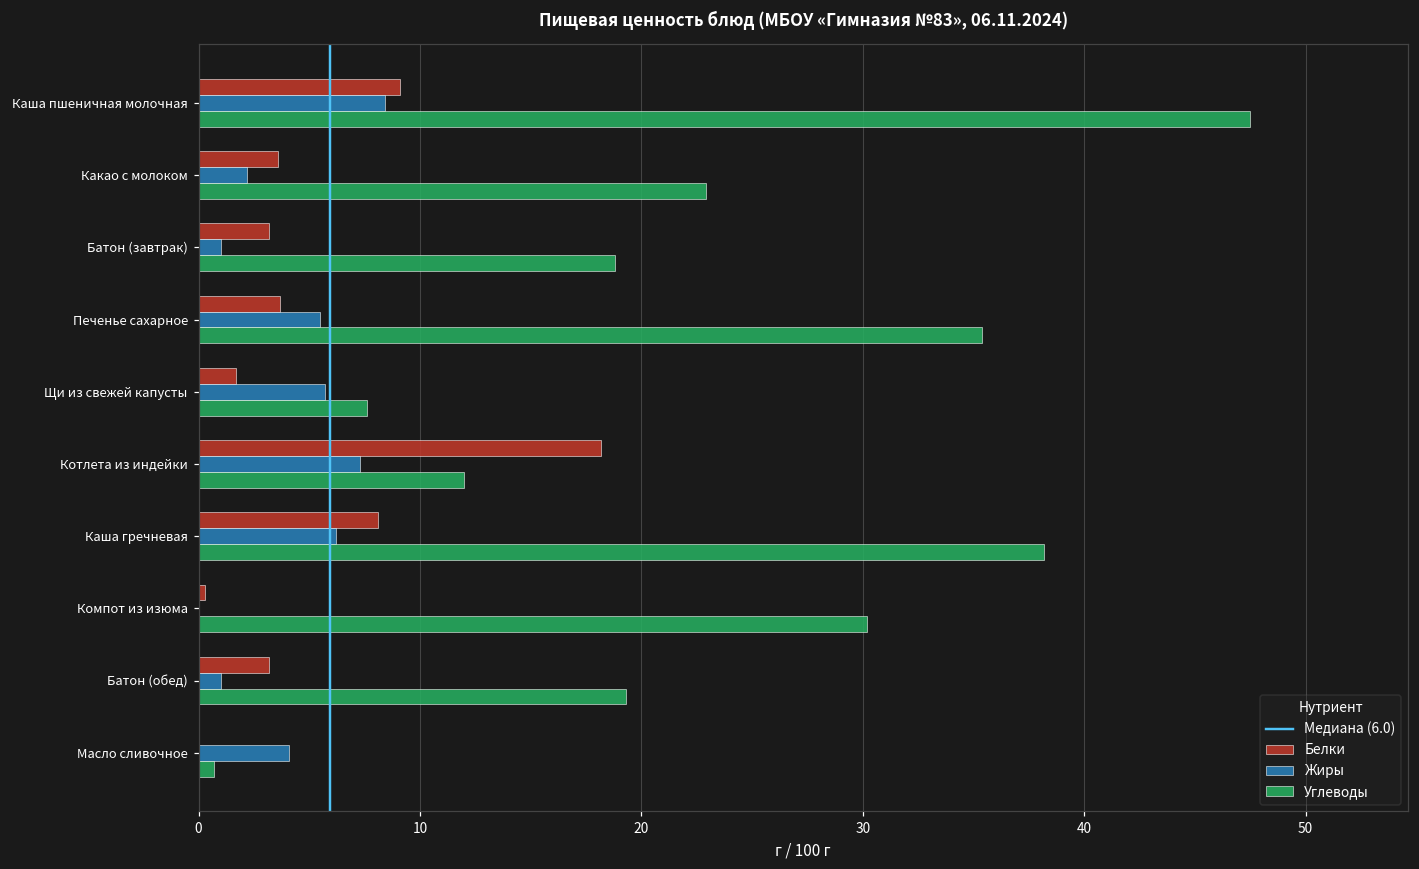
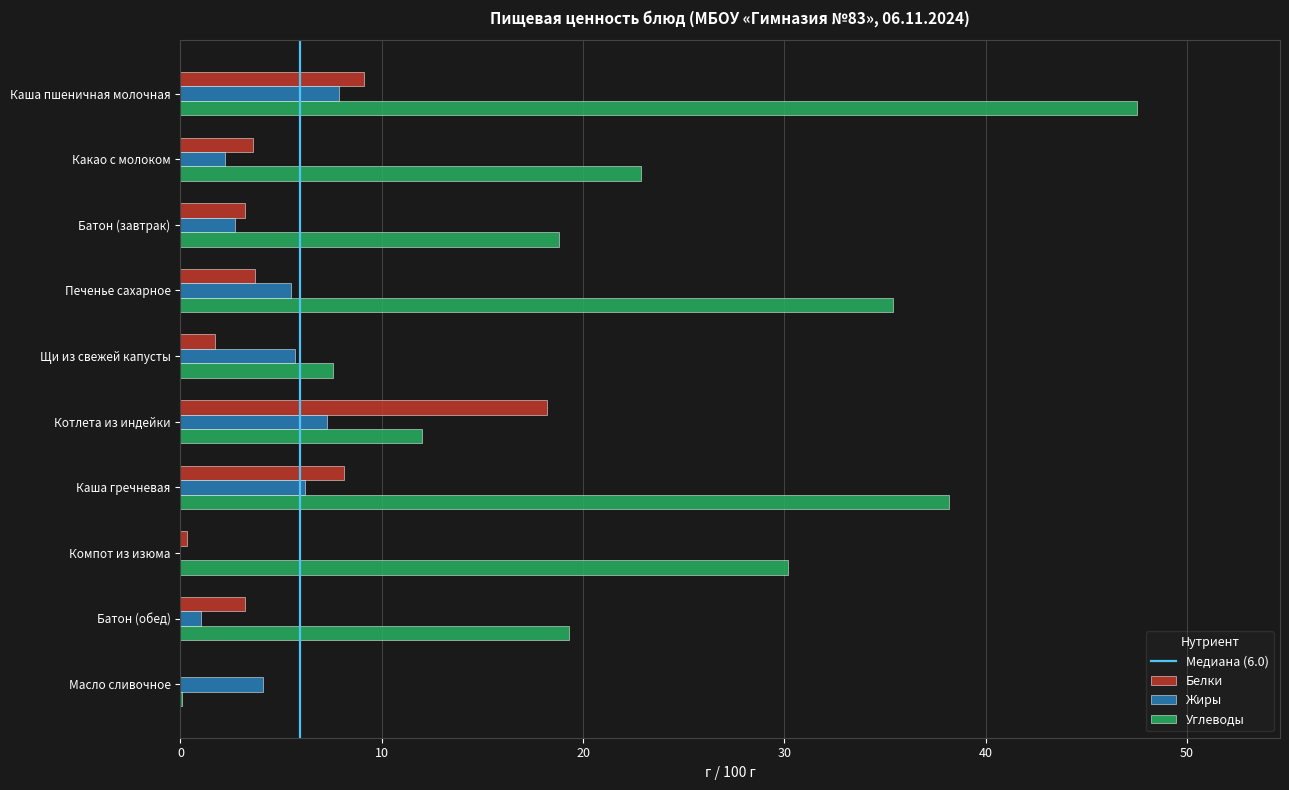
  {
    "Белки": {
      "Каша пшеничная молочная": 9.1,
      "Какао с молоком": 3.6,
      "Батон (завтрак)": 3.2,
      "Печенье сахарное": 3.7,
      "Щи из свежей капусты": 1.7,
      "Котлета из индейки": 18.2,
      "Каша гречневая": 8.1,
      "Компот из изюма": 0.3,
      "Батон (обед)": 3.2,
      "Масло сливочное": 0.0
    },
    "Жиры": {
-     "Каша пшеничная молочная": 8.4,
+     "Каша пшеничная молочная": 7.9,
      "Какао с молоком": 2.2,
-     "Батон (завтрак)": 1.0,
+     "Батон (завтрак)": 2.7,
      "Печенье сахарное": 5.5,
      "Щи из свежей капусты": 5.7,
      "Котлета из индейки": 7.3,
      "Каша гречневая": 6.2,
      "Компот из изюма": 0.0,
      "Батон (обед)": 1.0,
      "Масло сливочное": 4.1
    },
    "Углеводы": {
      "Каша пшеничная молочная": 47.5,
      "Какао с молоком": 22.9,
      "Батон (завтрак)": 18.8,
      "Печенье сахарное": 35.4,
      "Щи из свежей капусты": 7.6,
      "Котлета из индейки": 12.0,
      "Каша гречневая": 38.2,
      "Компот из изюма": 30.2,
      "Батон (обед)": 19.3,
-     "Масло сливочное": 0.7
+     "Масло сливочное": 0.1
    }
  }
